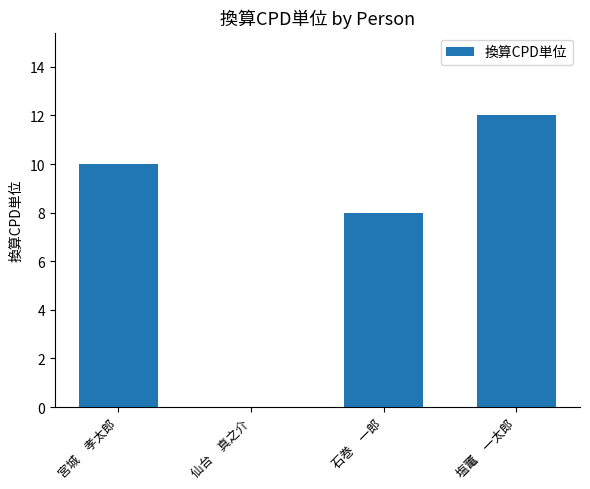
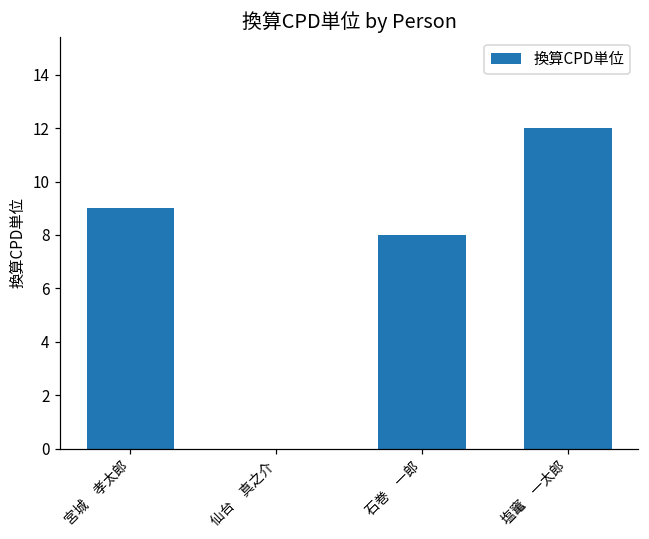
  {
-   "宮城 孝太郎": 10,
+   "宮城 孝太郎": 9,
    "仙台 真之介": 0,
    "石巻 一郎": 8,
    "塩竃 一太郎": 12
  }
